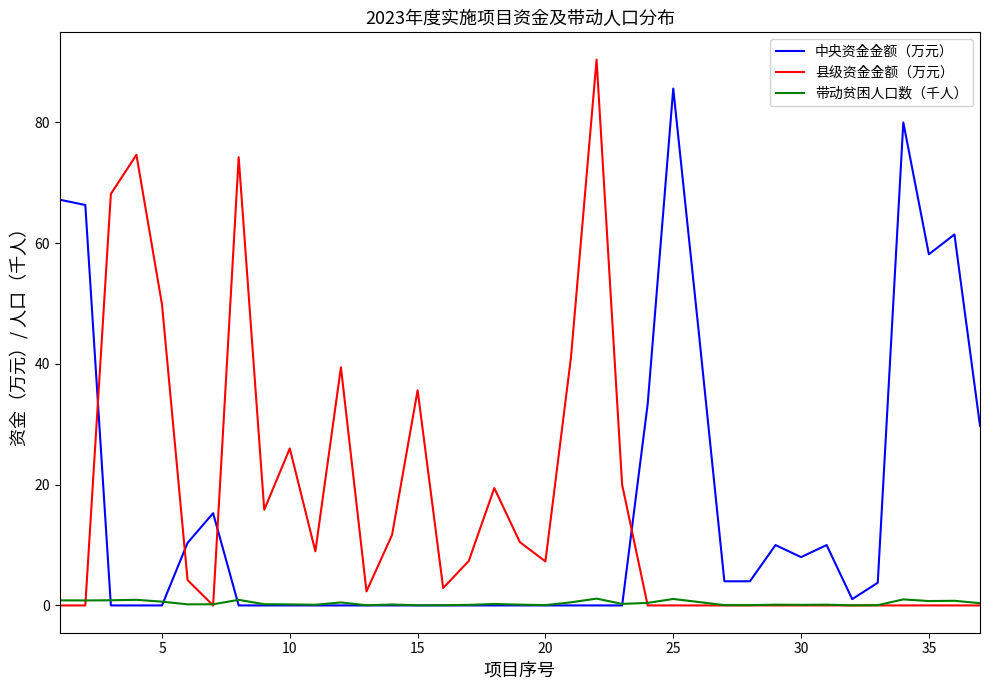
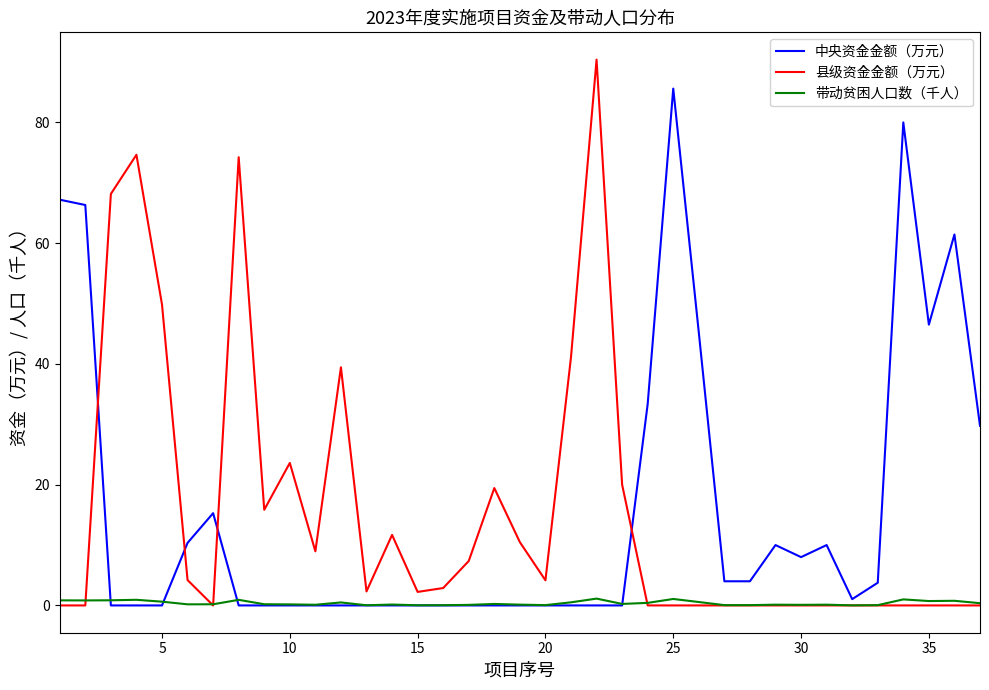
  {
    "中央资金金额（万元）": {
      "5": 0,
      "25": 86,
      "30": 8,
-     "35": 58
+     "35": 47
    },
    "县级资金金额（万元）": {
      "5": 50,
-     "10": 26,
-     "15": 36,
-     "20": 7,
+     "10": 24,
+     "15": 2,
+     "20": 4,
      "25": 0,
      "35": 0
    },
    "带动贫困人口数（千人）": {
      "5": 1,
      "25": 1,
      "35": 1
    }
  }
